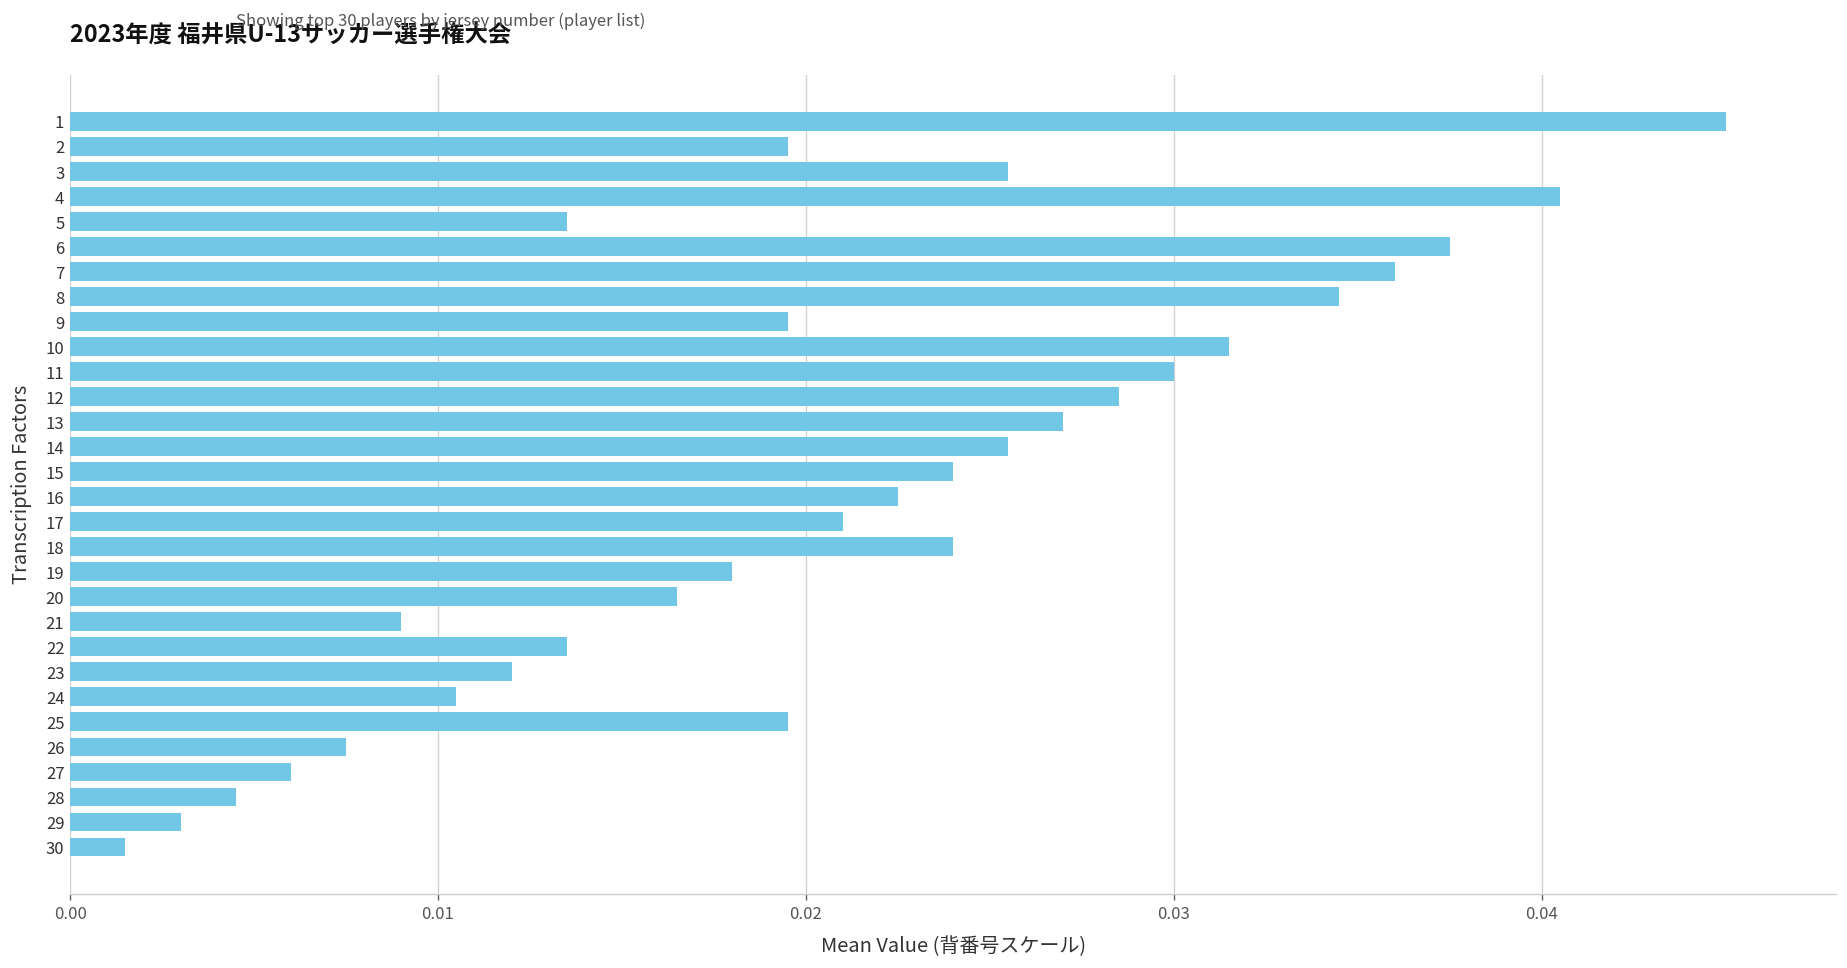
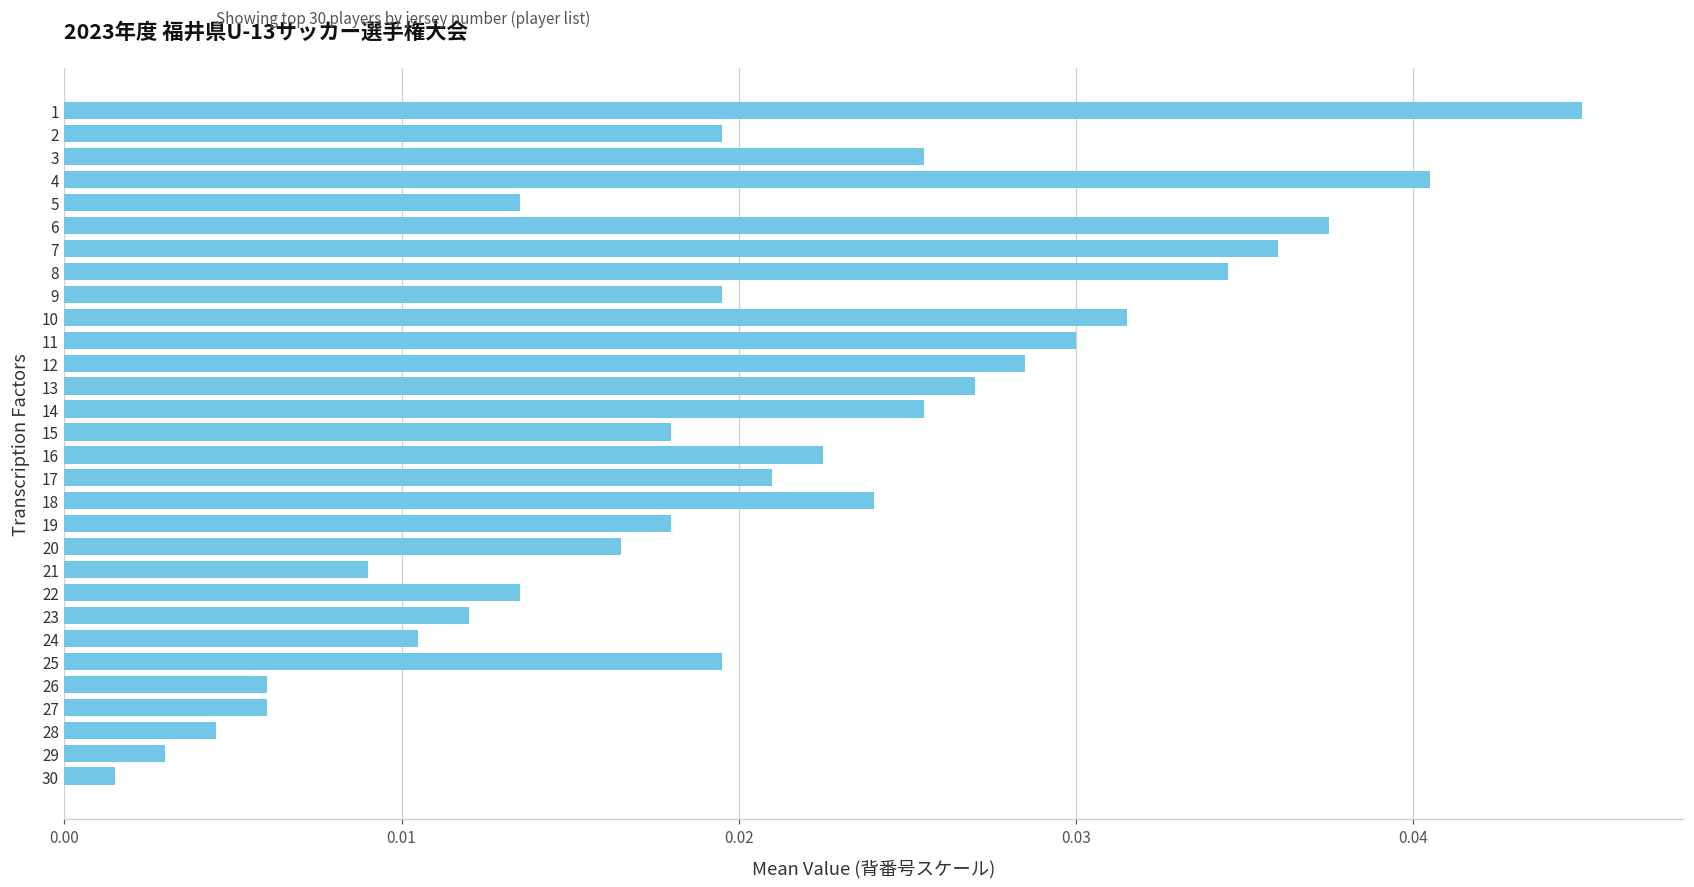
  {
    "1": 0.0450,
    "2": 0.0195,
    "3": 0.0255,
    "4": 0.0405,
    "5": 0.0135,
    "6": 0.0375,
    "7": 0.0360,
    "8": 0.0345,
    "9": 0.0195,
    "10": 0.0315,
    "11": 0.0300,
    "12": 0.0285,
    "13": 0.0270,
    "14": 0.0255,
-   "15": 0.0240,
+   "15": 0.0180,
    "16": 0.0225,
    "17": 0.0210,
    "18": 0.0240,
    "19": 0.0180,
    "20": 0.0165,
    "21": 0.0090,
    "22": 0.0135,
    "23": 0.0120,
    "24": 0.0105,
    "25": 0.0195,
-   "26": 0.0075,
+   "26": 0.0060,
    "27": 0.0060,
    "28": 0.0045,
    "29": 0.0030,
    "30": 0.0015
  }
